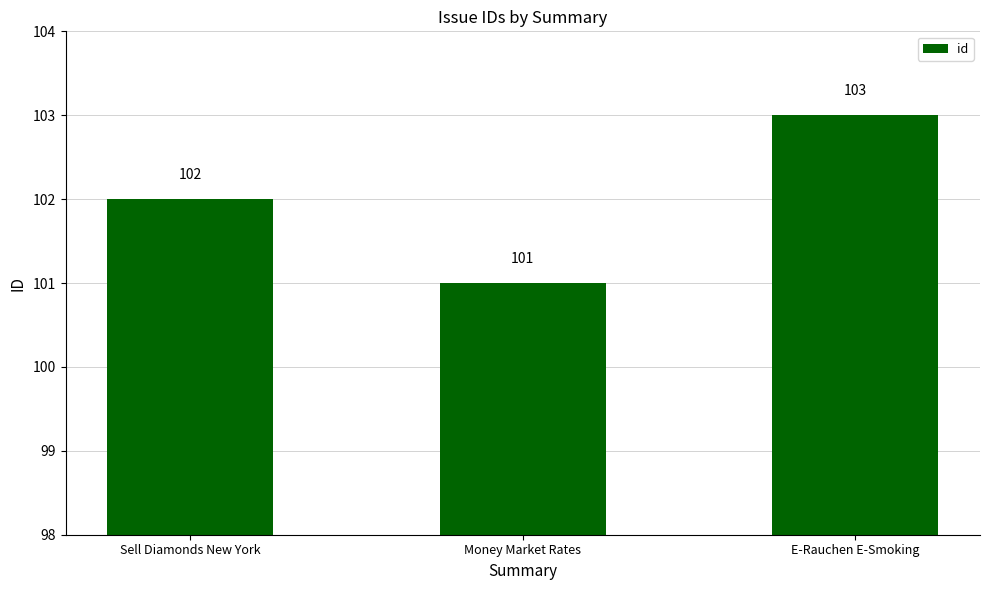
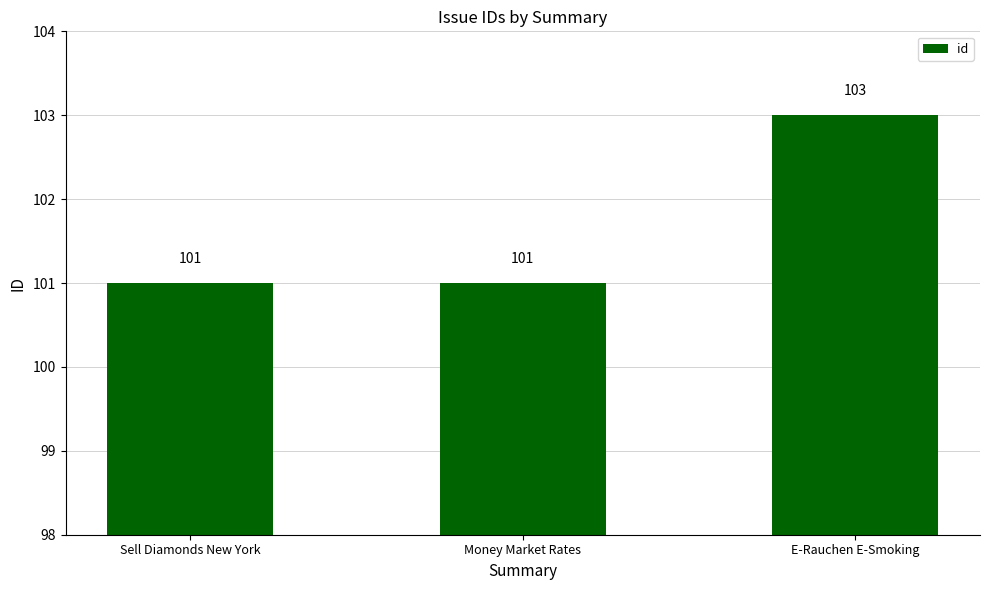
  {
-   "Sell Diamonds New York": 102,
+   "Sell Diamonds New York": 101,
    "Money Market Rates": 101,
    "E-Rauchen E-Smoking": 103
  }
